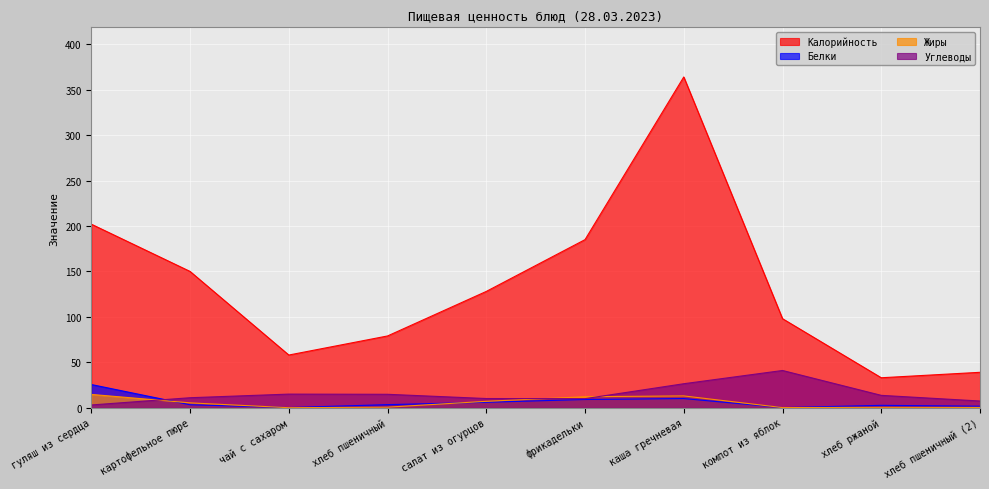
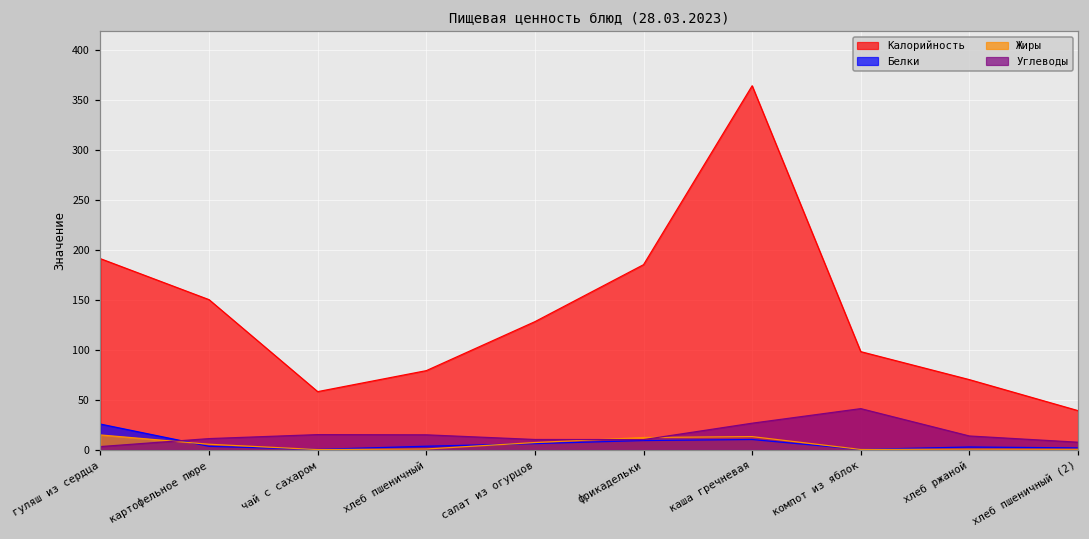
  {
    "Калорийность": {
-     "гуляш из сердца": 200,
+     "гуляш из сердца": 190,
      "картофельное пюре": 150,
      "чай с сахаром": 60,
      "хлеб пшеничный": 80,
      "салат из огурцов": 130,
      "фрикадельки": 190,
      "каша гречневая": 360,
      "компот из яблок": 100,
-     "хлеб ржаной": 30,
+     "хлеб ржаной": 70,
      "хлеб пшеничный (2)": 40
    },
    "Белки": {
      "гуляш из сердца": 30,
      "хлеб пшеничный": 0,
      "каша гречневая": 10
    },
    "Жиры": {
      "гуляш из сердца": 10,
      "хлеб пшеничный": 0,
      "каша гречневая": 10
    },
    "Углеводы": {
      "гуляш из сердца": 0,
      "картофельное пюре": 10,
      "чай с сахаром": 20,
      "хлеб пшеничный": 10,
      "салат из огурцов": 10,
      "каша гречневая": 30,
      "компот из яблок": 40,
      "хлеб ржаной": 10,
      "хлеб пшеничный (2)": 10
    }
  }
